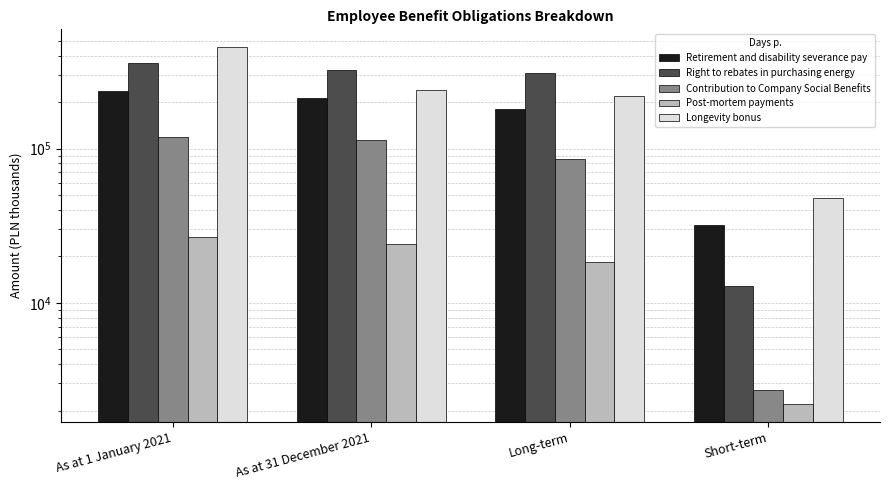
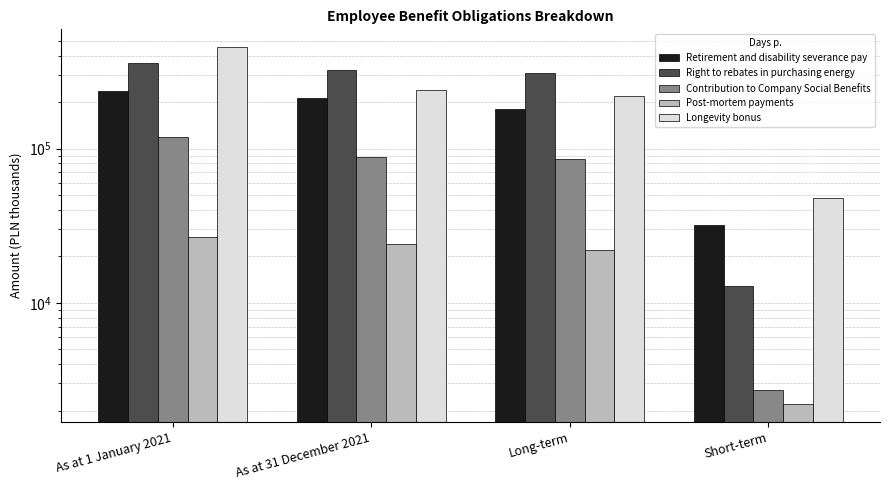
  {
    "Retirement and disability severance pay": {
      "As at 1 January 2021": 240000,
      "As at 31 December 2021": 210000,
      "Long-term": 180000,
      "Short-term": 32000
    },
    "Right to rebates in purchasing energy": {
      "As at 1 January 2021": 360000,
      "As at 31 December 2021": 320000,
      "Long-term": 310000,
      "Short-term": 13000
    },
    "Contribution to Company Social Benefits": {
      "As at 1 January 2021": 120000,
-     "As at 31 December 2021": 110000,
+     "As at 31 December 2021": 90000,
      "Long-term": 90000,
      "Short-term": 2700
    },
    "Post-mortem payments": {
      "As at 1 January 2021": 27000,
      "As at 31 December 2021": 24000,
-     "Long-term": 18000,
+     "Long-term": 22000,
      "Short-term": 2200
    },
    "Longevity bonus": {
      "As at 1 January 2021": 450000,
      "As at 31 December 2021": 240000,
      "Long-term": 220000,
      "Short-term": 48000
    }
  }
